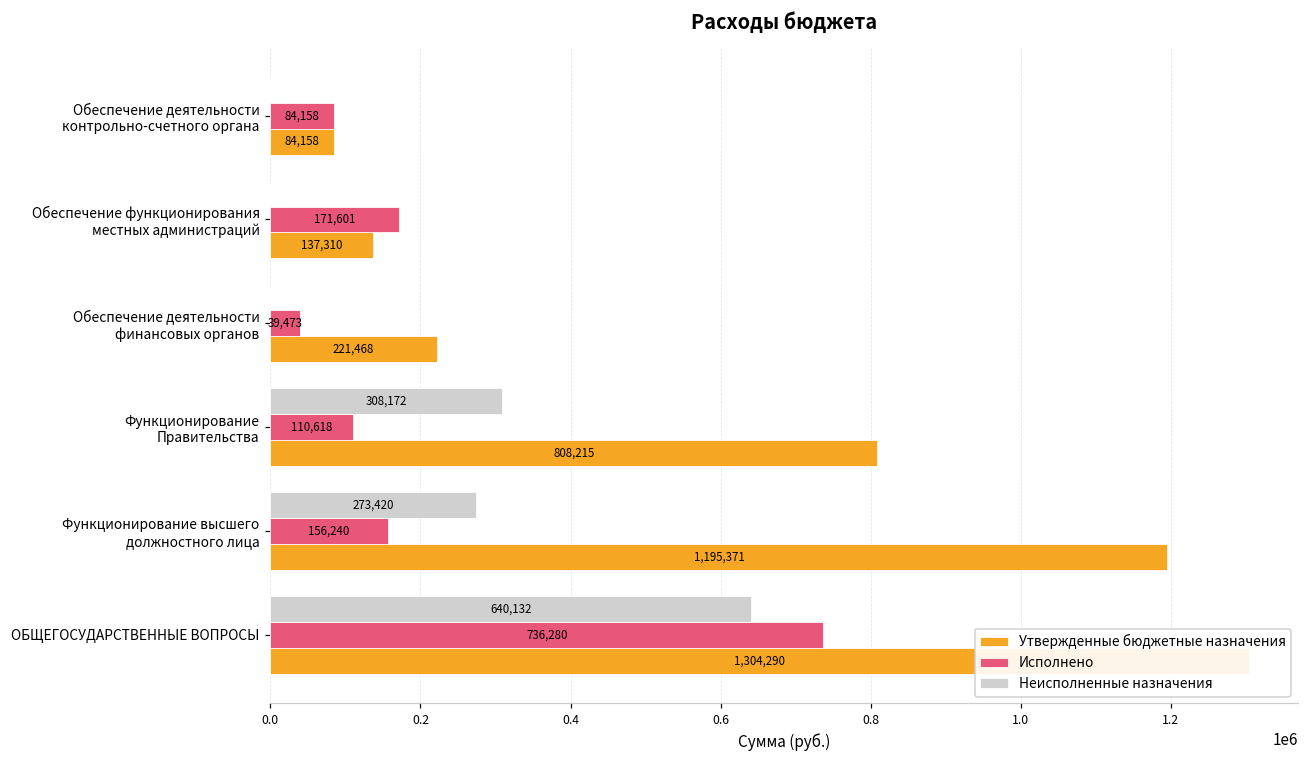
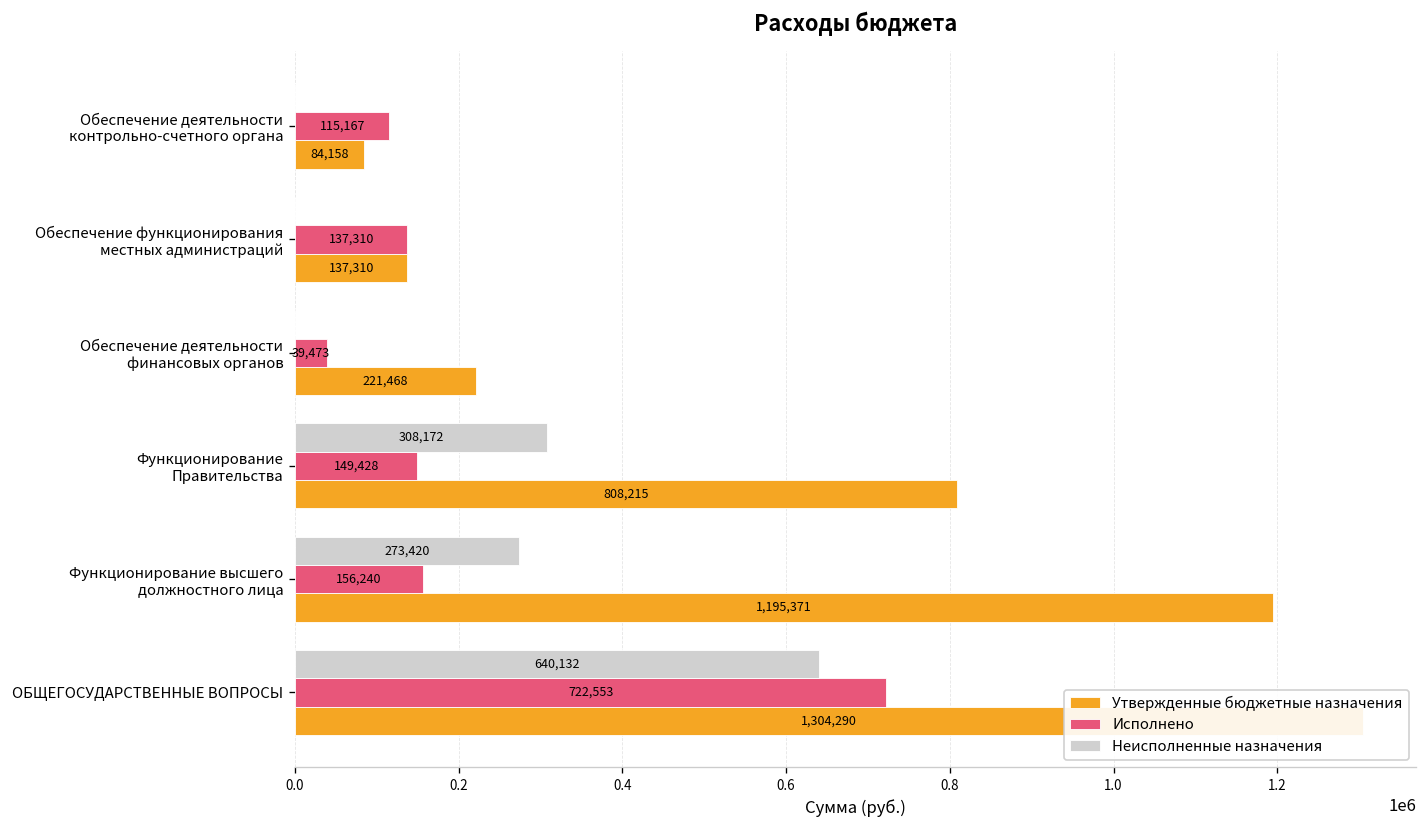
  {
    "Утвержденные бюджетные назначения": {
      "Обеспечение деятельности контрольно-счетного органа": "84,158",
      "Обеспечение функционирования местных администраций": "137,310",
      "Обеспечение деятельности финансовых органов": "221,468",
      "Функционирование Правительства": "808,215",
      "Функционирование высшего должностного лица": "1,195,371"
    },
    "Исполнено": {
-     "Обеспечение деятельности контрольно-счетного органа": "84,158",
-     "Обеспечение функционирования местных администраций": "171,601",
+     "Обеспечение деятельности контрольно-счетного органа": "115,167",
+     "Обеспечение функционирования местных администраций": "137,310",
      "Обеспечение деятельности финансовых органов": "39,473",
-     "Функционирование Правительства": "110,618",
+     "Функционирование Правительства": "149,428",
      "Функционирование высшего должностного лица": "156,240",
-     "ОБЩЕГОСУДАРСТВЕННЫЕ ВОПРОСЫ": "736,280"
+     "ОБЩЕГОСУДАРСТВЕННЫЕ ВОПРОСЫ": "722,553"
    },
    "Неисполненные назначения": {
      "Функционирование Правительства": "308,172",
      "Функционирование высшего должностного лица": "273,420",
      "ОБЩЕГОСУДАРСТВЕННЫЕ ВОПРОСЫ": "640,132"
    }
  }
